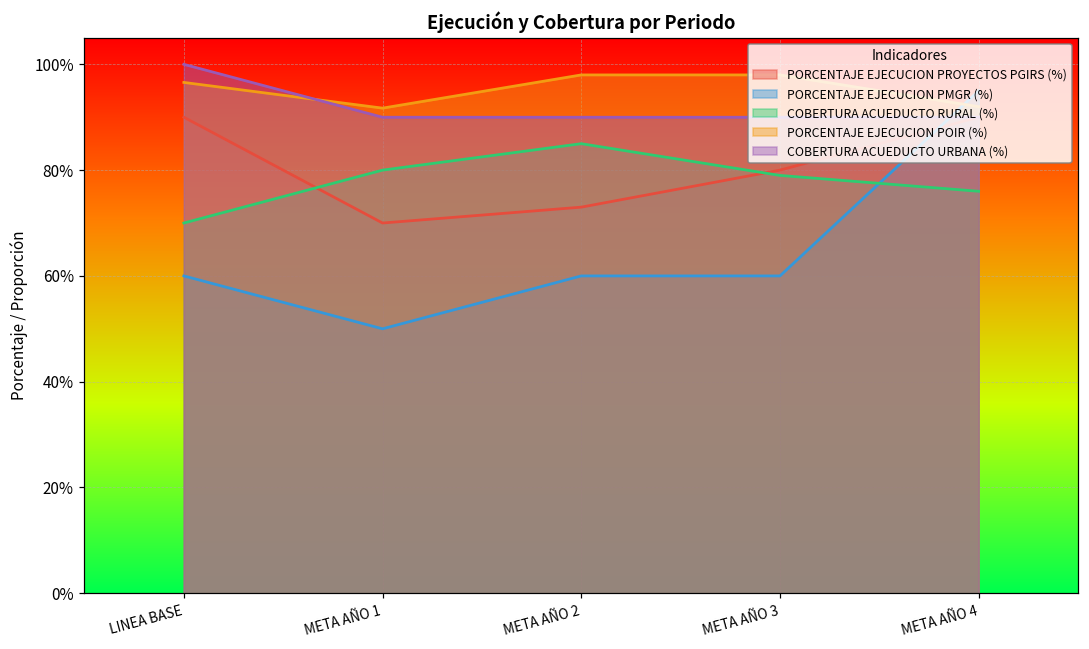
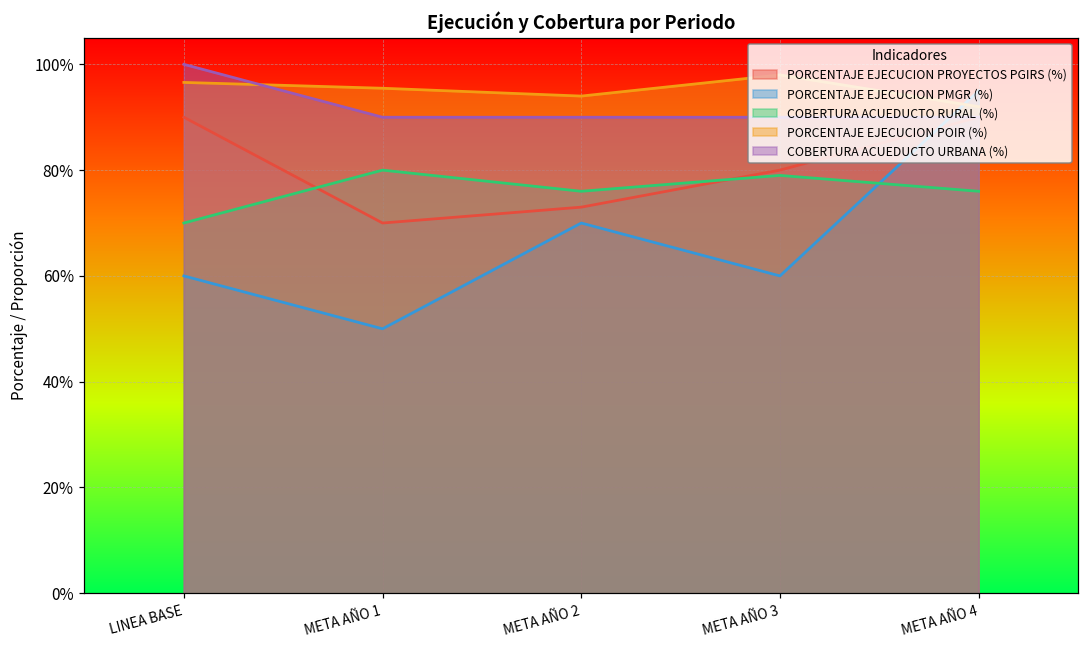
  {
    "PORCENTAJE EJECUCION PROYECTOS PGIRS (%)": {
      "LINEA BASE": "90%",
      "META AÑO 1": "70%",
      "META AÑO 2": "73%",
      "META AÑO 3": "80%"
    },
    "PORCENTAJE EJECUCION PMGR (%)": {
      "LINEA BASE": "60%",
      "META AÑO 1": "50%",
-     "META AÑO 2": "60%",
+     "META AÑO 2": "70%",
      "META AÑO 3": "60%"
    },
    "COBERTURA ACUEDUCTO RURAL (%)": {
      "LINEA BASE": "70%",
      "META AÑO 1": "80%",
-     "META AÑO 2": "85%",
+     "META AÑO 2": "76%",
      "META AÑO 3": "79%",
      "META AÑO 4": "76%"
    },
    "PORCENTAJE EJECUCION POIR (%)": {
      "LINEA BASE": "97%",
-     "META AÑO 1": "92%",
-     "META AÑO 2": "98%"
+     "META AÑO 1": "95%",
+     "META AÑO 2": "94%"
    },
    "COBERTURA ACUEDUCTO URBANA (%)": {
      "LINEA BASE": "100%",
      "META AÑO 1": "90%",
      "META AÑO 2": "90%"
    }
  }
